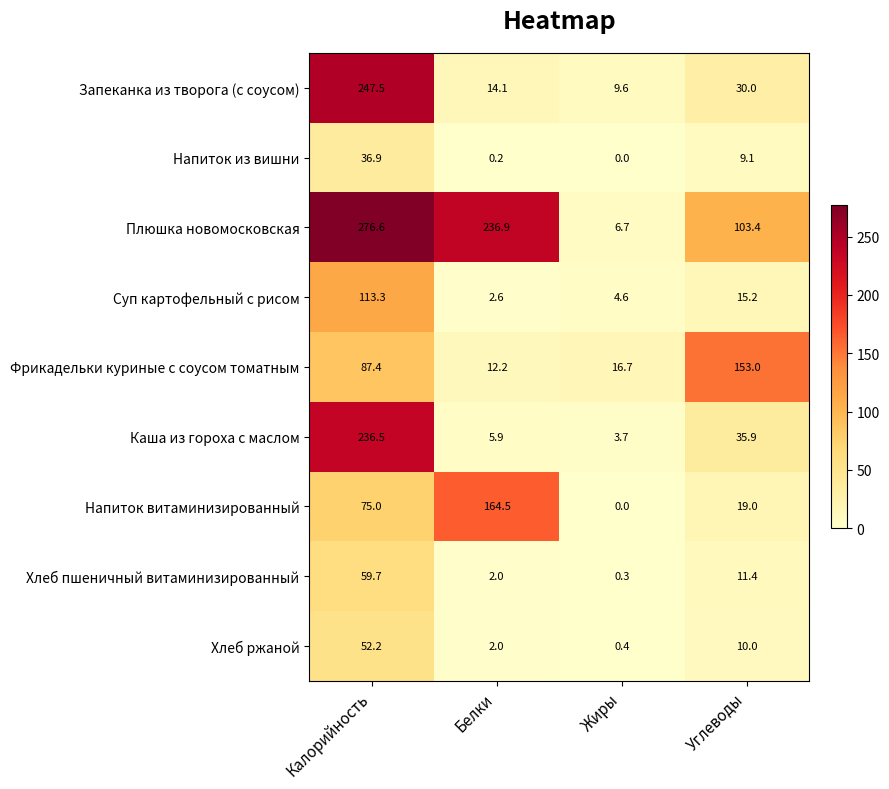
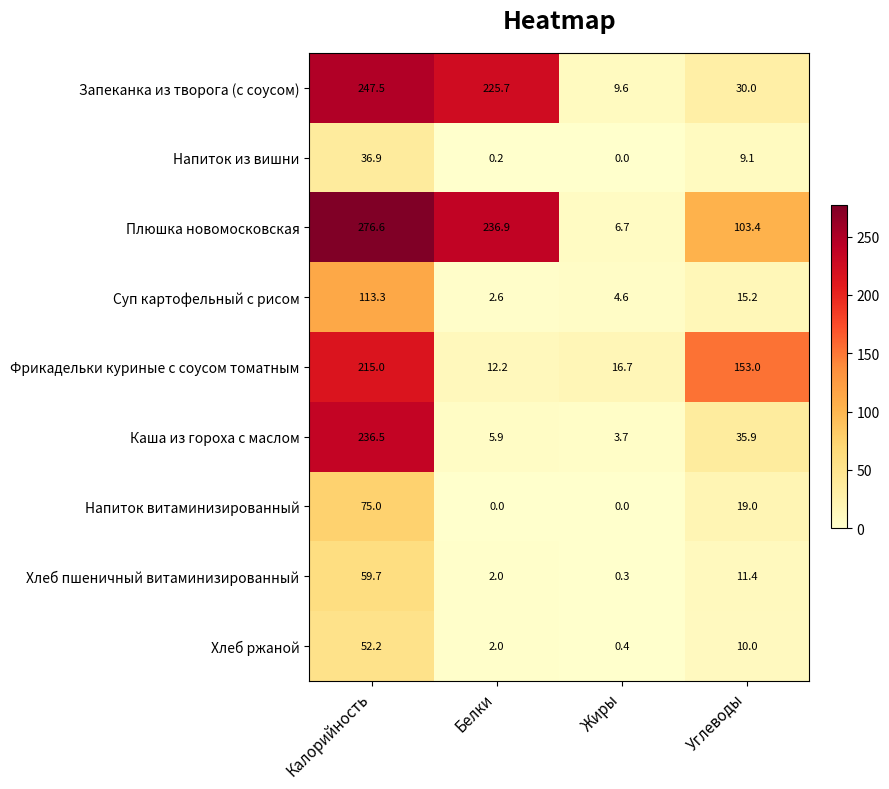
  {
    "Запеканка из творога (с соусом)": {
      "Калорийность": 247.5,
-     "Белки": 14.1,
+     "Белки": 225.7,
      "Жиры": 9.6,
      "Углеводы": 30.0
    },
    "Напиток из вишни": {
      "Калорийность": 36.9,
      "Белки": 0.2,
      "Жиры": 0.0,
      "Углеводы": 9.1
    },
    "Плюшка новомосковская": {
      "Калорийность": 276.6,
      "Белки": 236.9,
      "Жиры": 6.7,
      "Углеводы": 103.4
    },
    "Суп картофельный с рисом": {
      "Калорийность": 113.3,
      "Белки": 2.6,
      "Жиры": 4.6,
      "Углеводы": 15.2
    },
    "Фрикадельки куриные с соусом томатным": {
-     "Калорийность": 87.4,
+     "Калорийность": 215.0,
      "Белки": 12.2,
      "Жиры": 16.7,
      "Углеводы": 153.0
    },
    "Каша из гороха с маслом": {
      "Калорийность": 236.5,
      "Белки": 5.9,
      "Жиры": 3.7,
      "Углеводы": 35.9
    },
    "Напиток витаминизированный": {
      "Калорийность": 75.0,
-     "Белки": 164.5,
+     "Белки": 0.0,
      "Жиры": 0.0,
      "Углеводы": 19.0
    },
    "Хлеб пшеничный витаминизированный": {
      "Калорийность": 59.7,
      "Белки": 2.0,
      "Жиры": 0.3,
      "Углеводы": 11.4
    },
    "Хлеб ржаной": {
      "Калорийность": 52.2,
      "Белки": 2.0,
      "Жиры": 0.4,
      "Углеводы": 10.0
    }
  }
